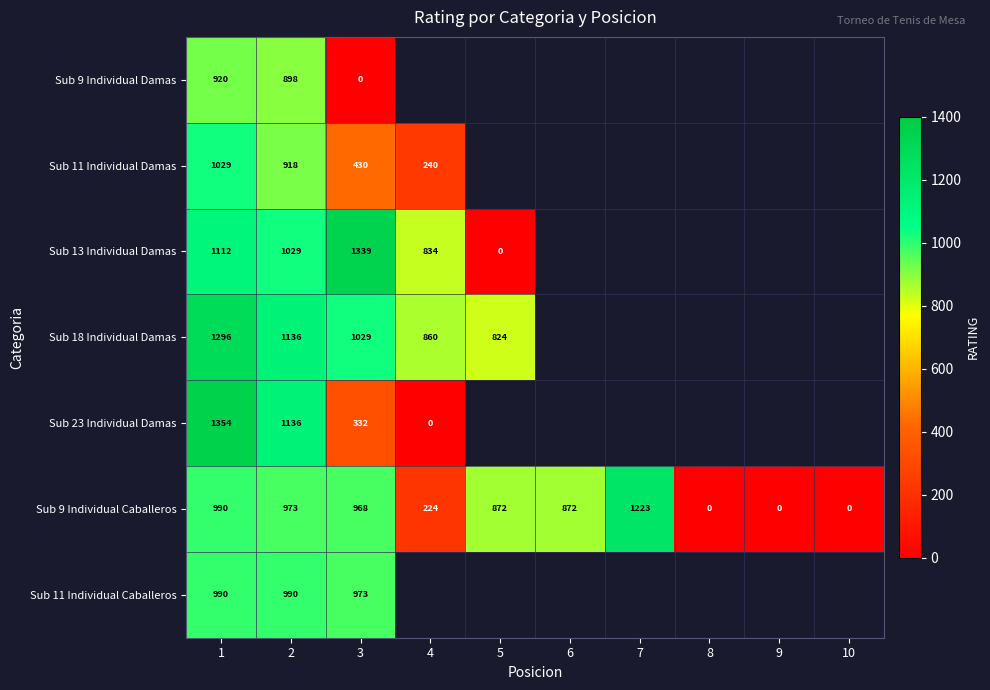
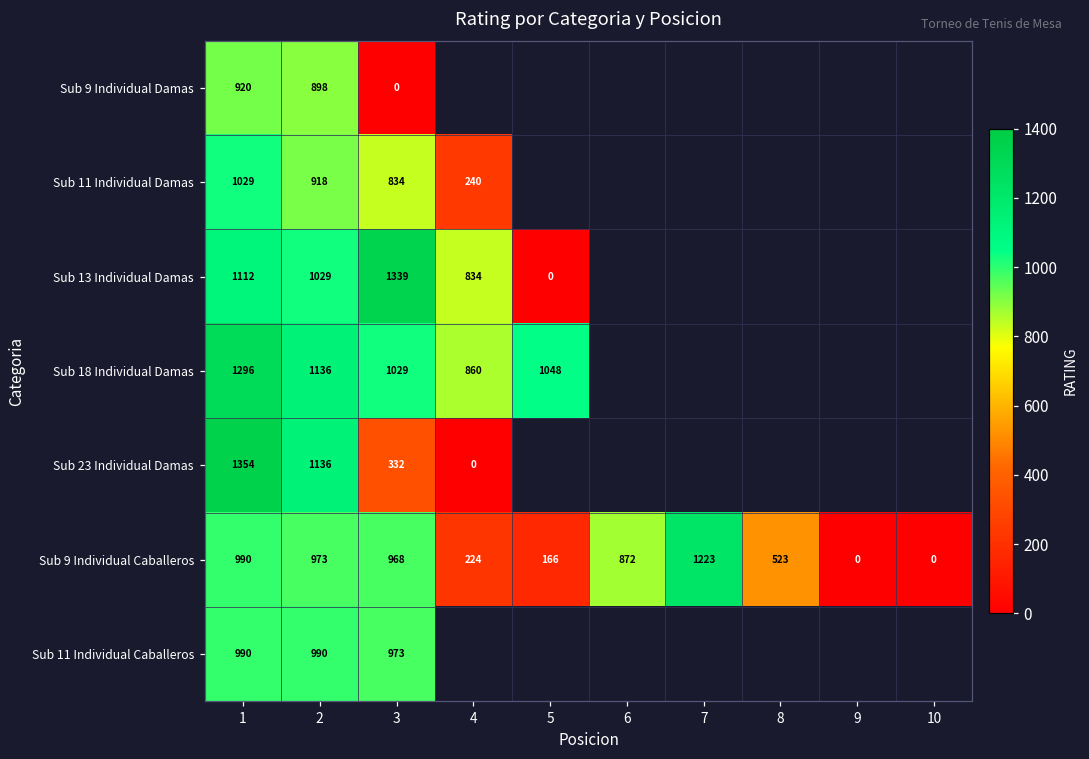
  {
    "Sub 9 Individual Damas": {
      "1": 920,
      "2": 898,
      "3": 0
    },
    "Sub 11 Individual Damas": {
      "1": 1029,
      "2": 918,
-     "3": 430,
+     "3": 834,
      "4": 240
    },
    "Sub 13 Individual Damas": {
      "1": 1112,
      "2": 1029,
      "3": 1339,
      "4": 834,
      "5": 0
    },
    "Sub 18 Individual Damas": {
      "1": 1296,
      "2": 1136,
      "3": 1029,
      "4": 860,
-     "5": 824
+     "5": 1048
    },
    "Sub 23 Individual Damas": {
      "1": 1354,
      "2": 1136,
      "3": 332,
      "4": 0
    },
    "Sub 9 Individual Caballeros": {
      "1": 990,
      "2": 973,
      "3": 968,
      "4": 224,
-     "5": 872,
+     "5": 166,
      "6": 872,
      "7": 1223,
-     "8": 0,
+     "8": 523,
      "9": 0,
      "10": 0
    },
    "Sub 11 Individual Caballeros": {
      "1": 990,
      "2": 990,
      "3": 973
    }
  }
